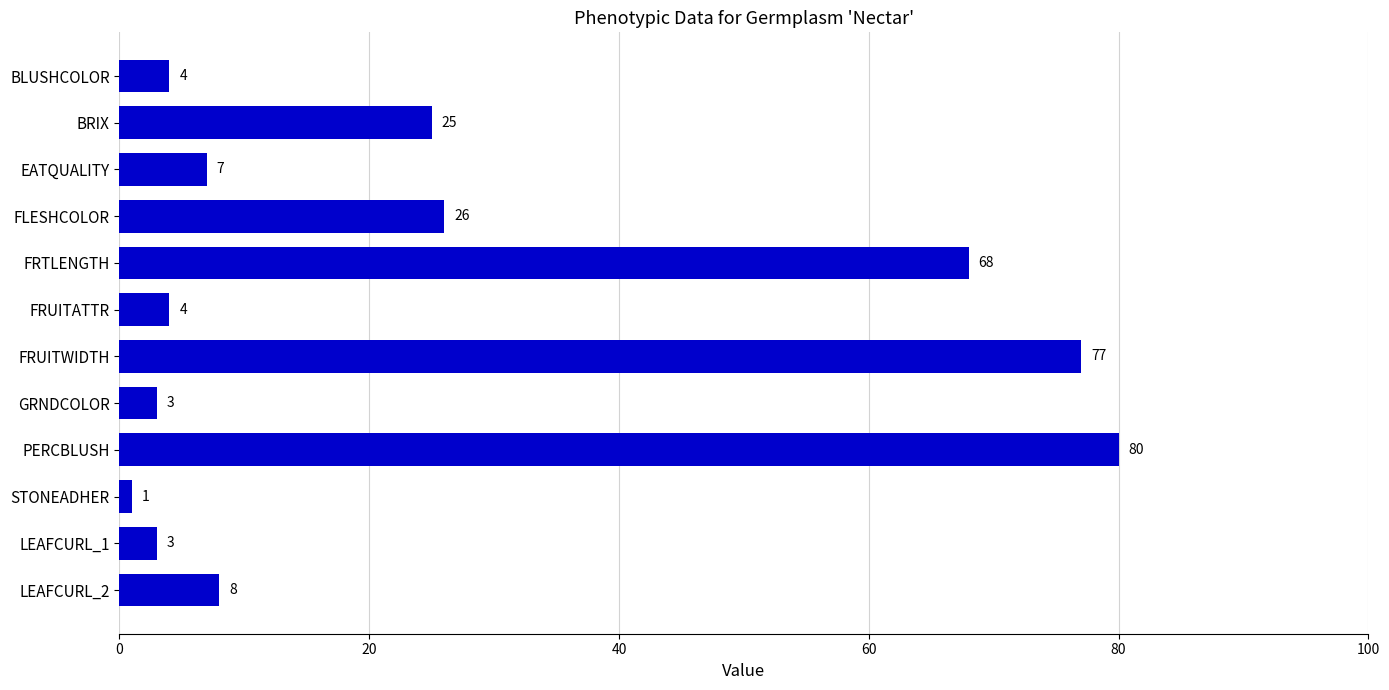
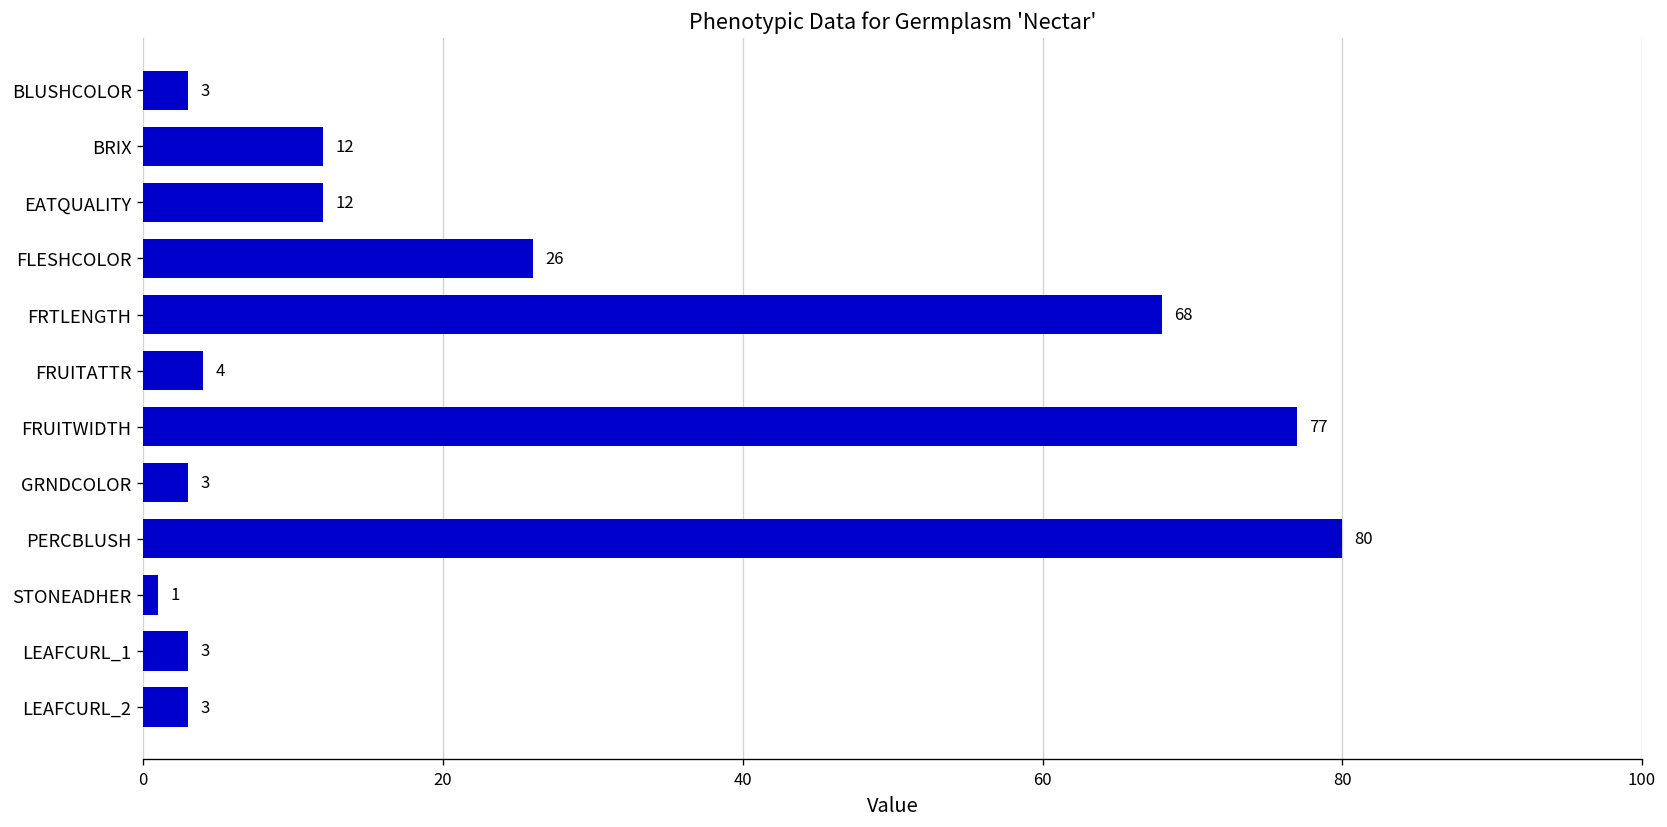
  {
-   "BLUSHCOLOR": 4,
-   "BRIX": 25,
-   "EATQUALITY": 7,
+   "BLUSHCOLOR": 3,
+   "BRIX": 12,
+   "EATQUALITY": 12,
    "FLESHCOLOR": 26,
    "FRTLENGTH": 68,
    "FRUITATTR": 4,
    "FRUITWIDTH": 77,
    "GRNDCOLOR": 3,
    "PERCBLUSH": 80,
    "STONEADHER": 1,
    "LEAFCURL_1": 3,
-   "LEAFCURL_2": 8
+   "LEAFCURL_2": 3
  }
